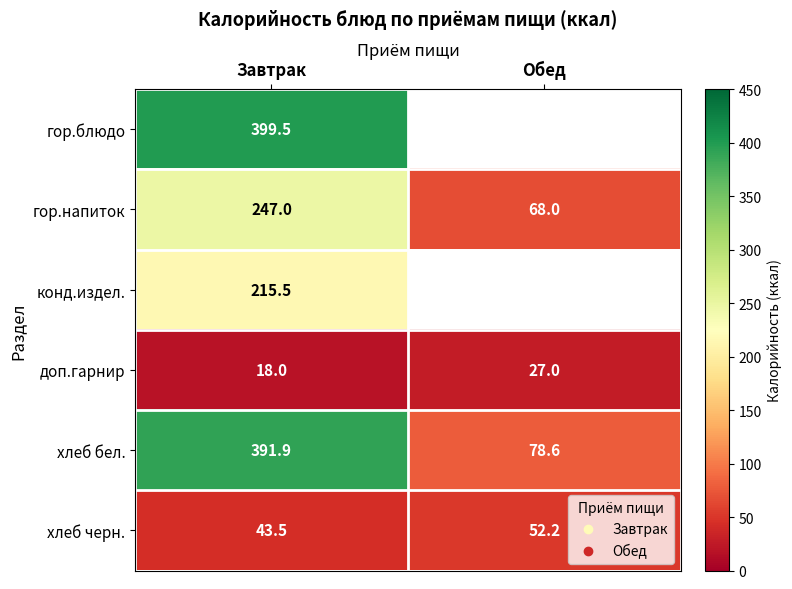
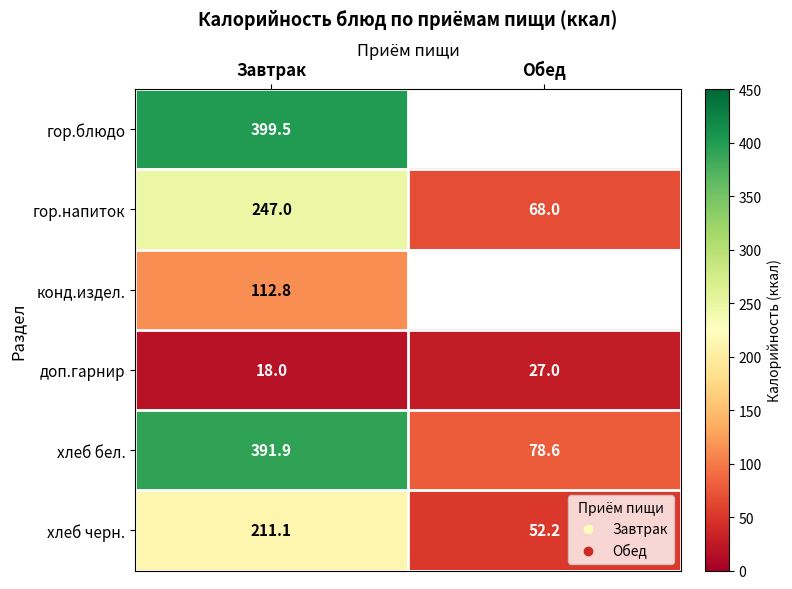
  {
    "гор.блюдо": {
      "Завтрак": 399.5
    },
    "гор.напиток": {
      "Завтрак": 247.0,
      "Обед": 68.0
    },
    "конд.издел.": {
-     "Завтрак": 215.5
+     "Завтрак": 112.8
    },
    "доп.гарнир": {
      "Завтрак": 18.0,
      "Обед": 27.0
    },
    "хлеб бел.": {
      "Завтрак": 391.9,
      "Обед": 78.6
    },
    "хлеб черн.": {
-     "Завтрак": 43.5,
+     "Завтрак": 211.1,
      "Обед": 52.2
    }
  }
